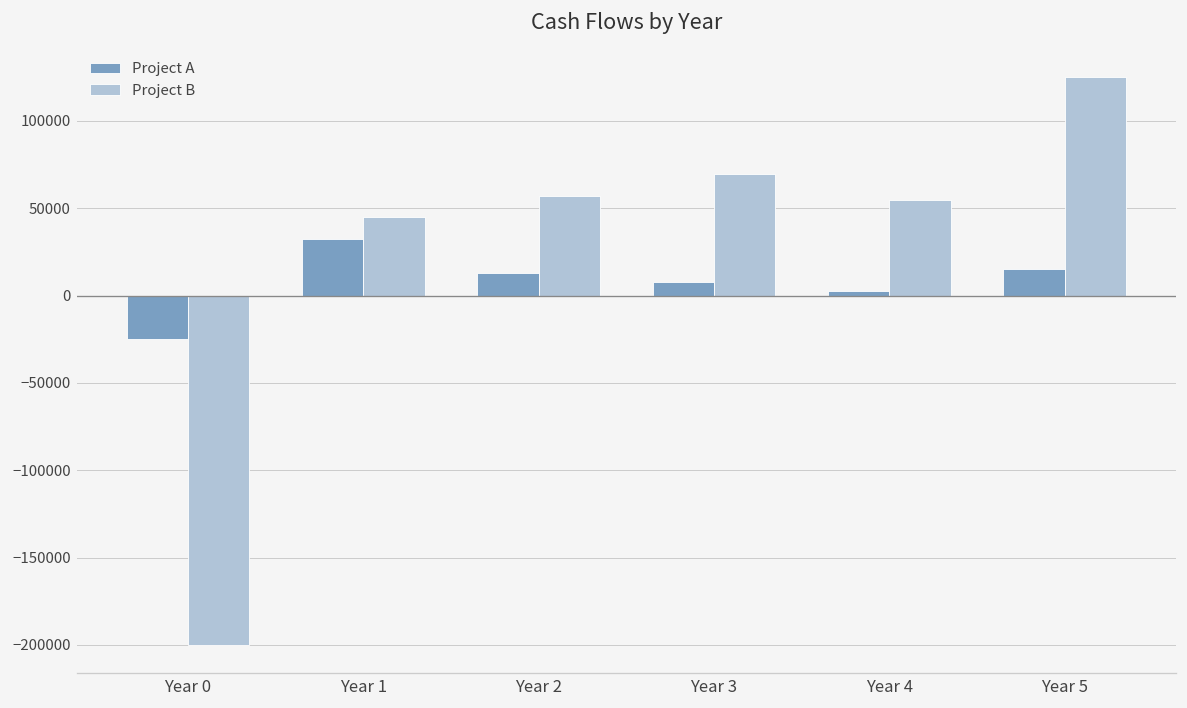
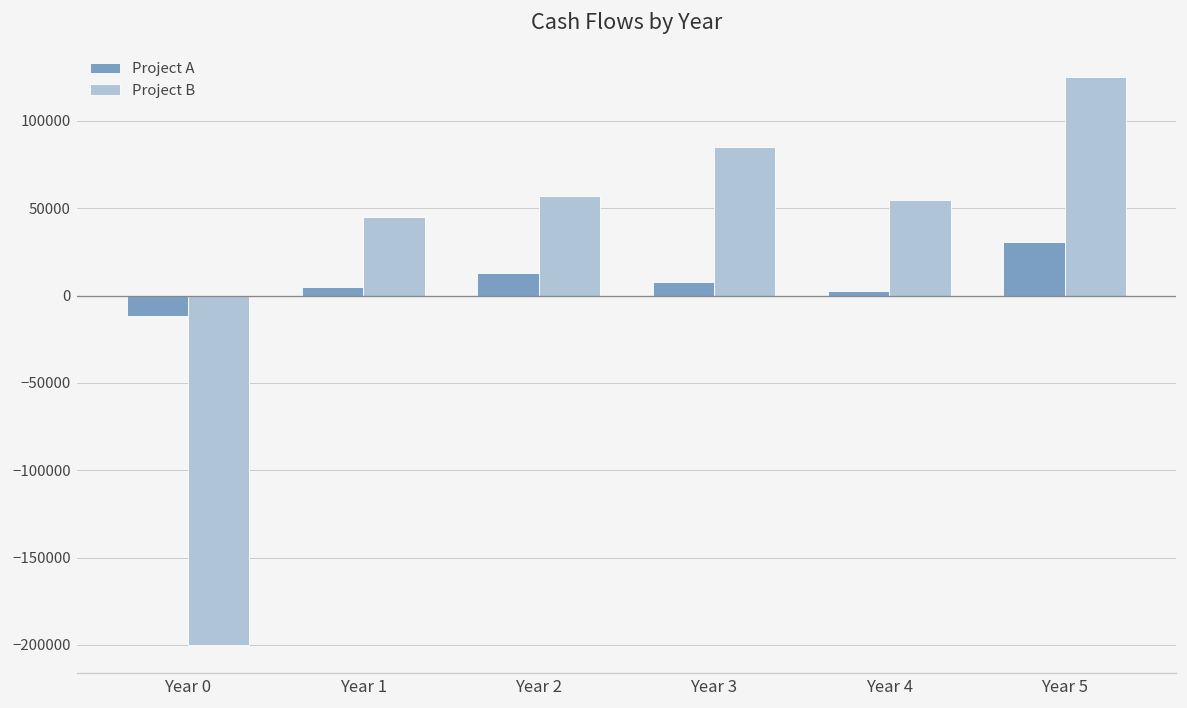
  {
    "Project A": {
-     "Year 0": -25000,
-     "Year 1": 32000,
+     "Year 0": -12000,
+     "Year 1": 5000,
      "Year 2": 13000,
      "Year 3": 8000,
      "Year 4": 3000,
-     "Year 5": 15000
+     "Year 5": 31000
    },
    "Project B": {
      "Year 0": -200000,
      "Year 1": 45000,
      "Year 2": 57000,
-     "Year 3": 70000,
+     "Year 3": 85000,
      "Year 4": 55000,
      "Year 5": 125000
    }
  }
